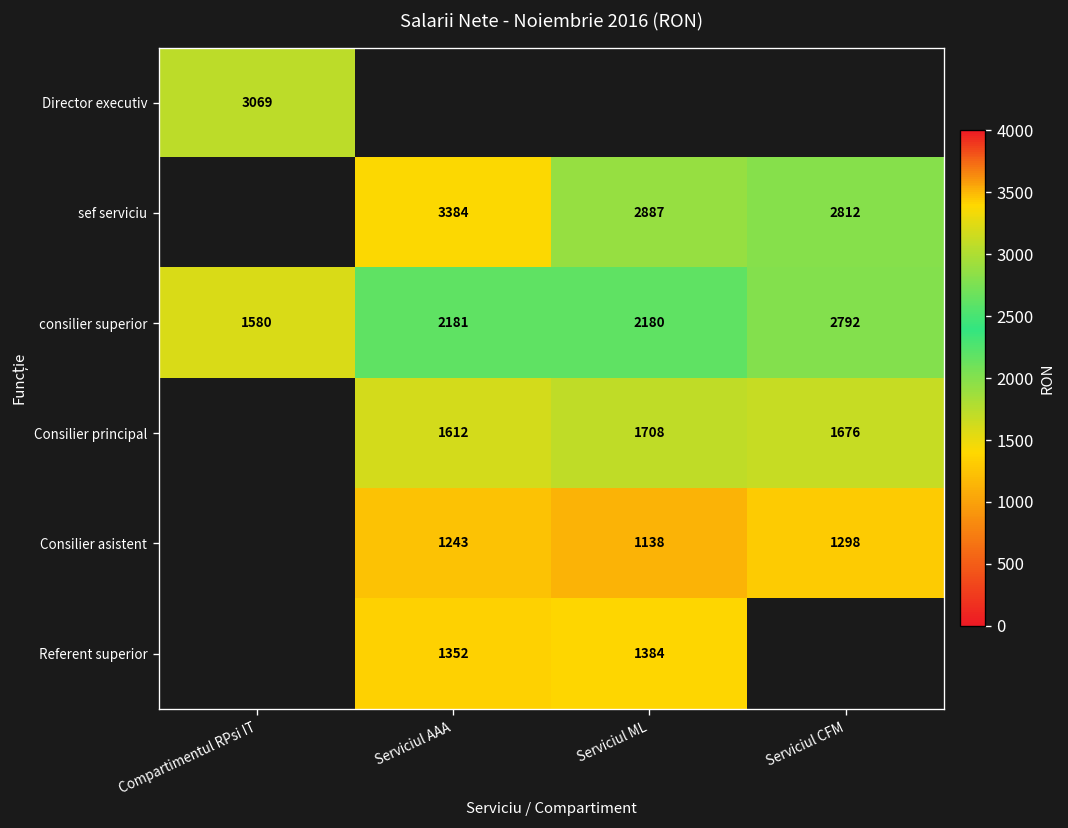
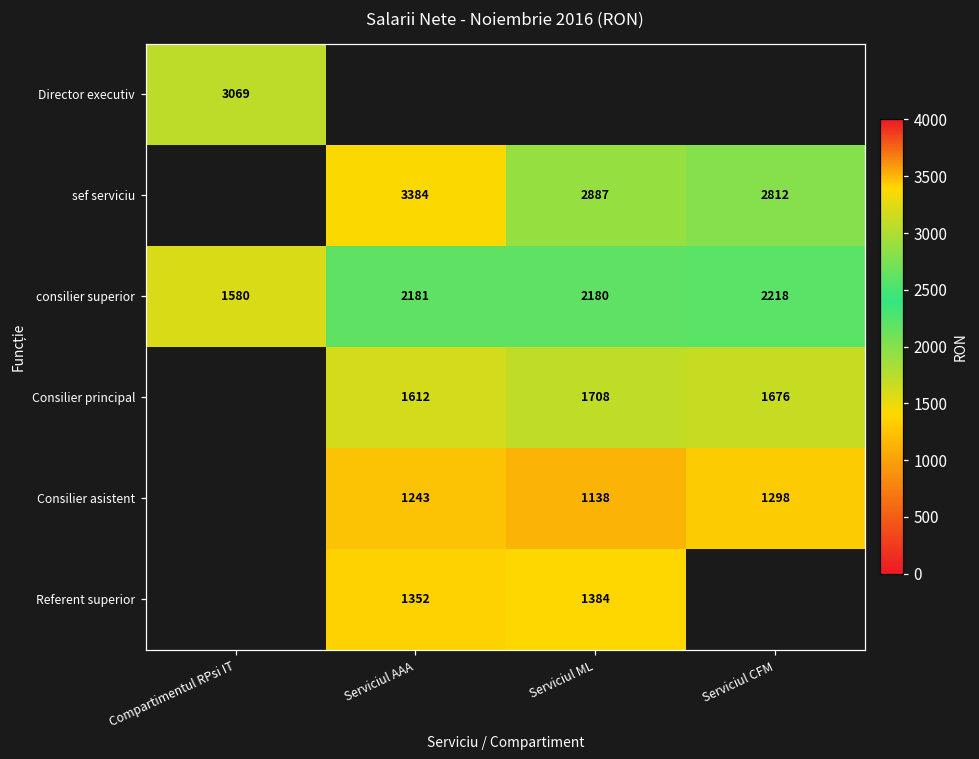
  {
    "Director executiv": {
      "Compartimentul RPsi IT": 3069
    },
    "sef serviciu": {
      "Serviciul AAA": 3384,
      "Serviciul ML": 2887,
      "Serviciul CFM": 2812
    },
    "consilier superior": {
      "Compartimentul RPsi IT": 1580,
      "Serviciul AAA": 2181,
      "Serviciul ML": 2180,
-     "Serviciul CFM": 2792
+     "Serviciul CFM": 2218
    },
    "Consilier principal": {
      "Serviciul AAA": 1612,
      "Serviciul ML": 1708,
      "Serviciul CFM": 1676
    },
    "Consilier asistent": {
      "Serviciul AAA": 1243,
      "Serviciul ML": 1138,
      "Serviciul CFM": 1298
    },
    "Referent superior": {
      "Serviciul AAA": 1352,
      "Serviciul ML": 1384
    }
  }
